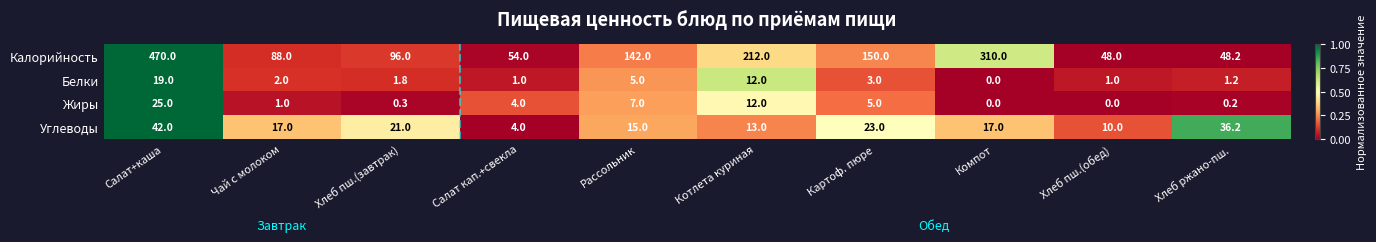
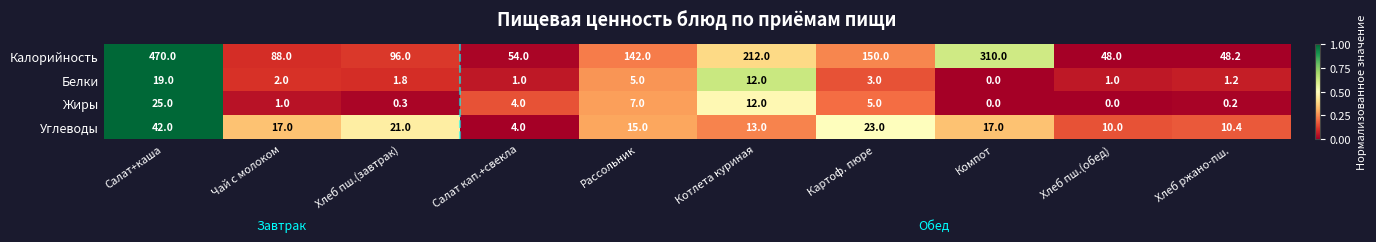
  {
    "Калорийность": {
      "Салат+каша": 470.0,
      "Чай с молоком": 88.0,
      "Хлеб пш.(завтрак)": 96.0,
      "Салат кап.+свекла": 54.0,
      "Рассольник": 142.0,
      "Котлета куриная": 212.0,
      "Картоф. пюре": 150.0,
      "Компот": 310.0,
      "Хлеб пш.(обед)": 48.0,
      "Хлеб ржано-пш.": 48.2
    },
    "Белки": {
      "Салат+каша": 19.0,
      "Чай с молоком": 2.0,
      "Хлеб пш.(завтрак)": 1.8,
      "Салат кап.+свекла": 1.0,
      "Рассольник": 5.0,
      "Котлета куриная": 12.0,
      "Картоф. пюре": 3.0,
      "Компот": 0.0,
      "Хлеб пш.(обед)": 1.0,
      "Хлеб ржано-пш.": 1.2
    },
    "Жиры": {
      "Салат+каша": 25.0,
      "Чай с молоком": 1.0,
      "Хлеб пш.(завтрак)": 0.3,
      "Салат кап.+свекла": 4.0,
      "Рассольник": 7.0,
      "Котлета куриная": 12.0,
      "Картоф. пюре": 5.0,
      "Компот": 0.0,
      "Хлеб пш.(обед)": 0.0,
      "Хлеб ржано-пш.": 0.2
    },
    "Углеводы": {
      "Салат+каша": 42.0,
      "Чай с молоком": 17.0,
      "Хлеб пш.(завтрак)": 21.0,
      "Салат кап.+свекла": 4.0,
      "Рассольник": 15.0,
      "Котлета куриная": 13.0,
      "Картоф. пюре": 23.0,
      "Компот": 17.0,
      "Хлеб пш.(обед)": 10.0,
-     "Хлеб ржано-пш.": 36.2
+     "Хлеб ржано-пш.": 10.4
    }
  }
